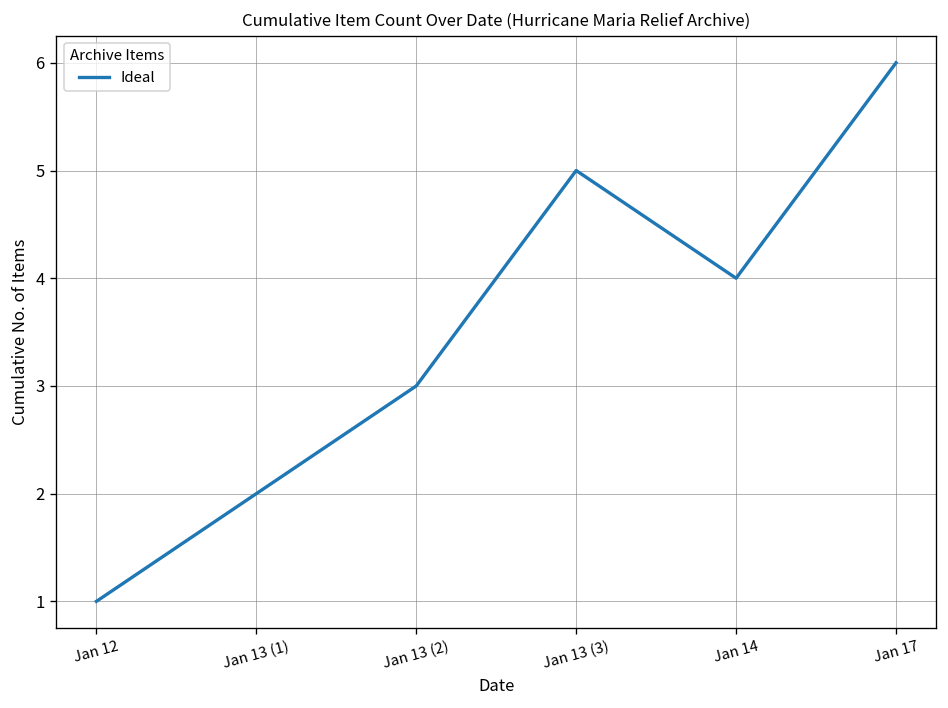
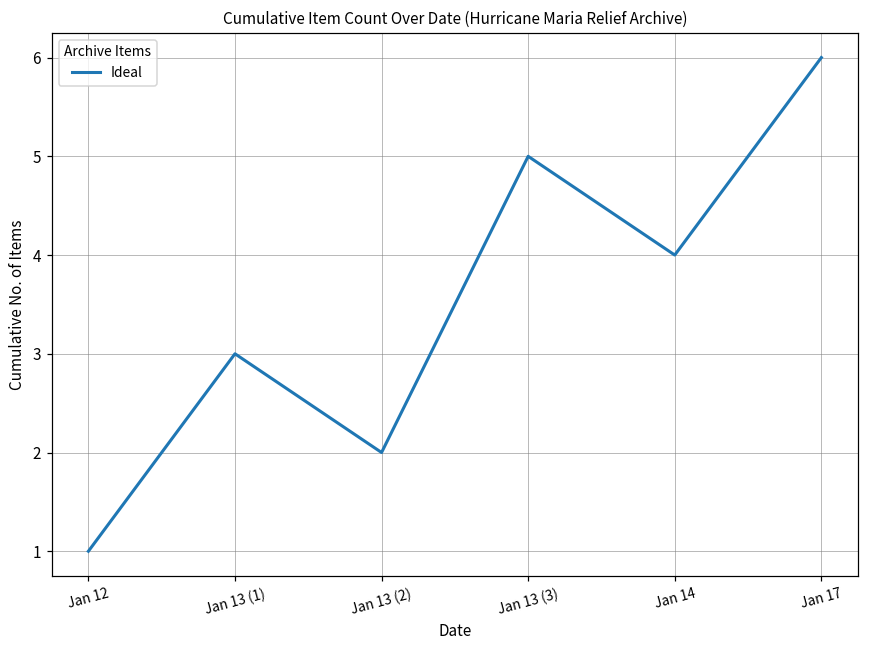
  {
    "Jan 12": 1,
-   "Jan 13 (1)": 2,
-   "Jan 13 (2)": 3,
+   "Jan 13 (1)": 3,
+   "Jan 13 (2)": 2,
    "Jan 13 (3)": 5,
    "Jan 14": 4,
    "Jan 17": 6
  }
